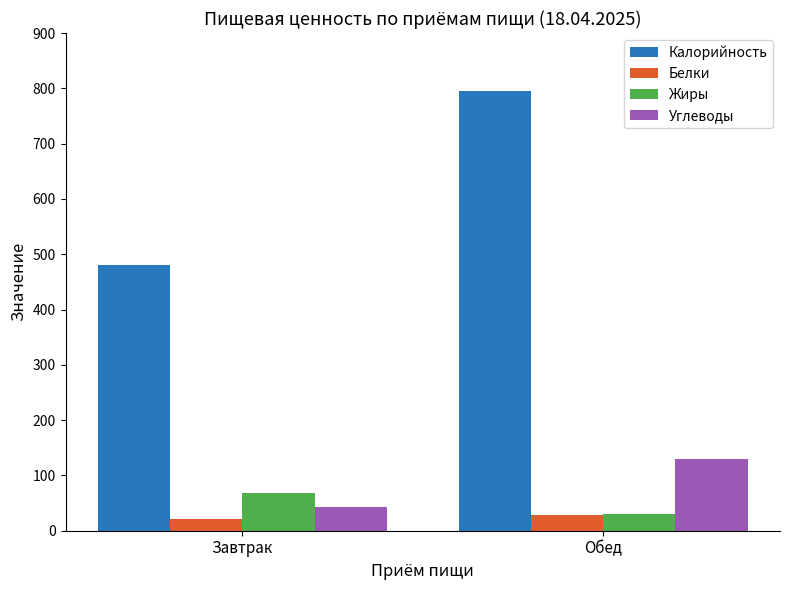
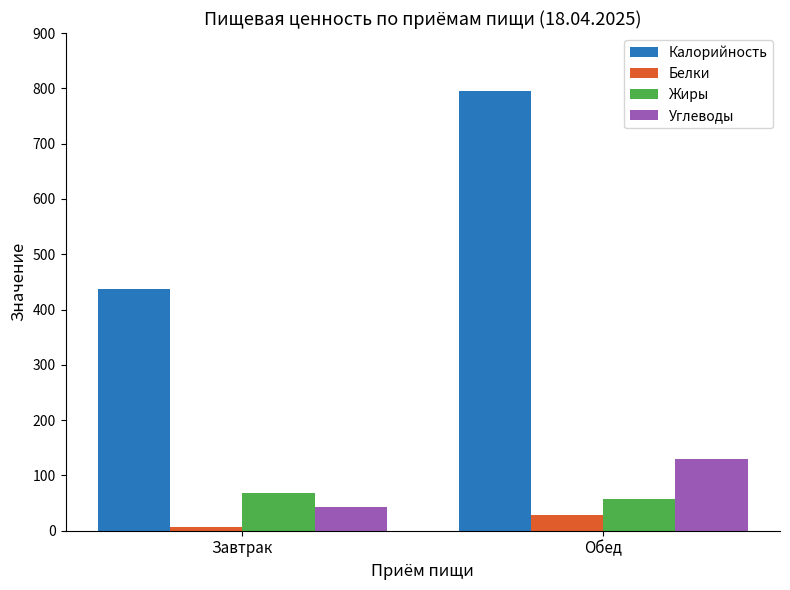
  {
    "Калорийность": {
-     "Завтрак": 480,
+     "Завтрак": 440,
      "Обед": 800
    },
    "Белки": {
-     "Завтрак": 20,
+     "Завтрак": 10,
      "Обед": 30
    },
    "Жиры": {
      "Завтрак": 70,
-     "Обед": 30
+     "Обед": 60
    },
    "Углеводы": {
      "Завтрак": 40,
      "Обед": 130
    }
  }
